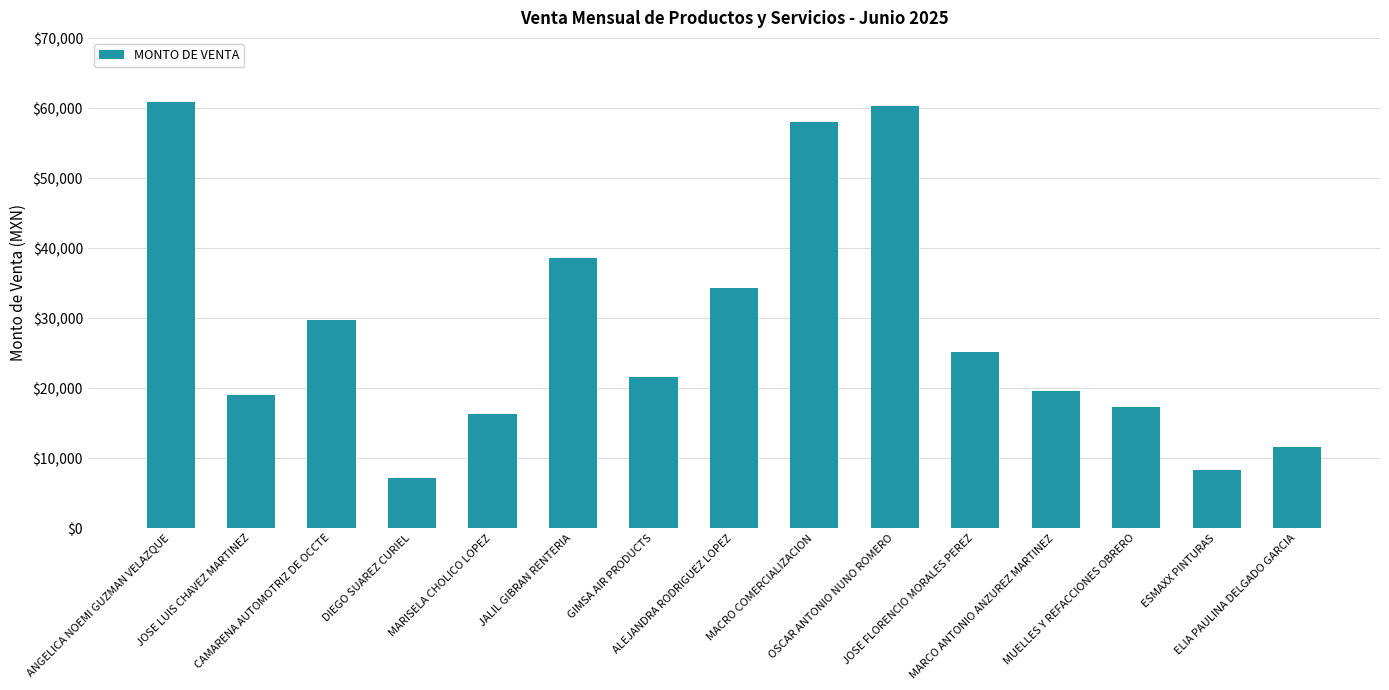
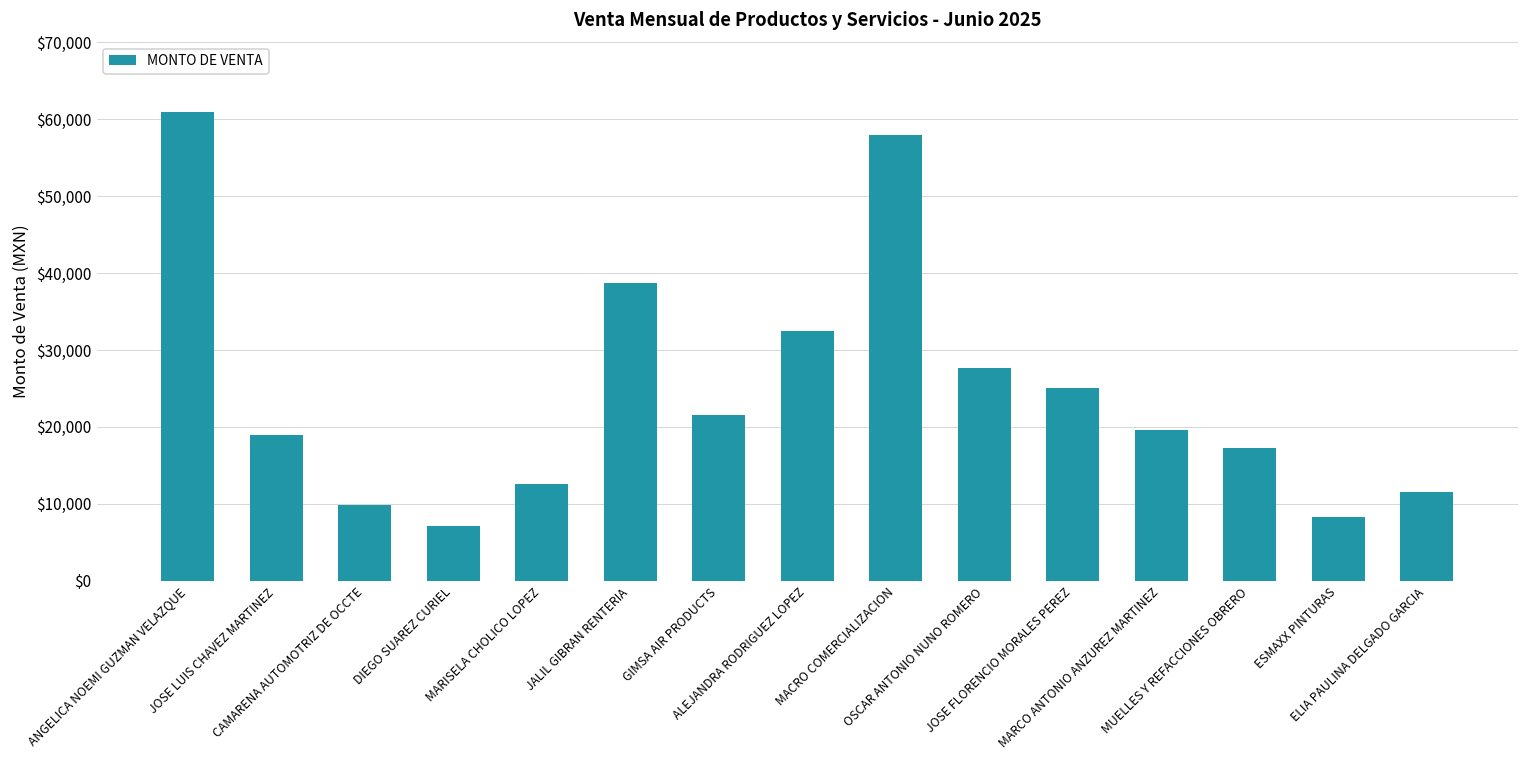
  {
    "ANGELICA NOEMI GUZMAN VELAZQUE": "$61,000",
    "JOSE LUIS CHAVEZ MARTINEZ": "$19,000",
-   "CAMARENA AUTOMOTRIZ DE OCCTE": "$30,000",
+   "CAMARENA AUTOMOTRIZ DE OCCTE": "$10,000",
    "DIEGO SUAREZ CURIEL": "$7,000",
-   "MARISELA CHOLICO LOPEZ": "$16,000",
+   "MARISELA CHOLICO LOPEZ": "$13,000",
    "JALIL GIBRAN RENTERIA": "$39,000",
    "GIMSA AIR PRODUCTS": "$22,000",
-   "ALEJANDRA RODRIGUEZ LOPEZ": "$34,000",
+   "ALEJANDRA RODRIGUEZ LOPEZ": "$32,000",
    "MACRO COMERCIALIZACION": "$58,000",
-   "OSCAR ANTONIO NUNO ROMERO": "$60,000",
+   "OSCAR ANTONIO NUNO ROMERO": "$28,000",
    "JOSE FLORENCIO MORALES PEREZ": "$25,000",
    "MARCO ANTONIO ANZUREZ MARTINEZ": "$20,000",
    "MUELLES Y REFACCIONES OBRERO": "$17,000",
    "ESMAXX PINTURAS": "$8,000",
    "ELIA PAULINA DELGADO GARCIA": "$12,000"
  }
